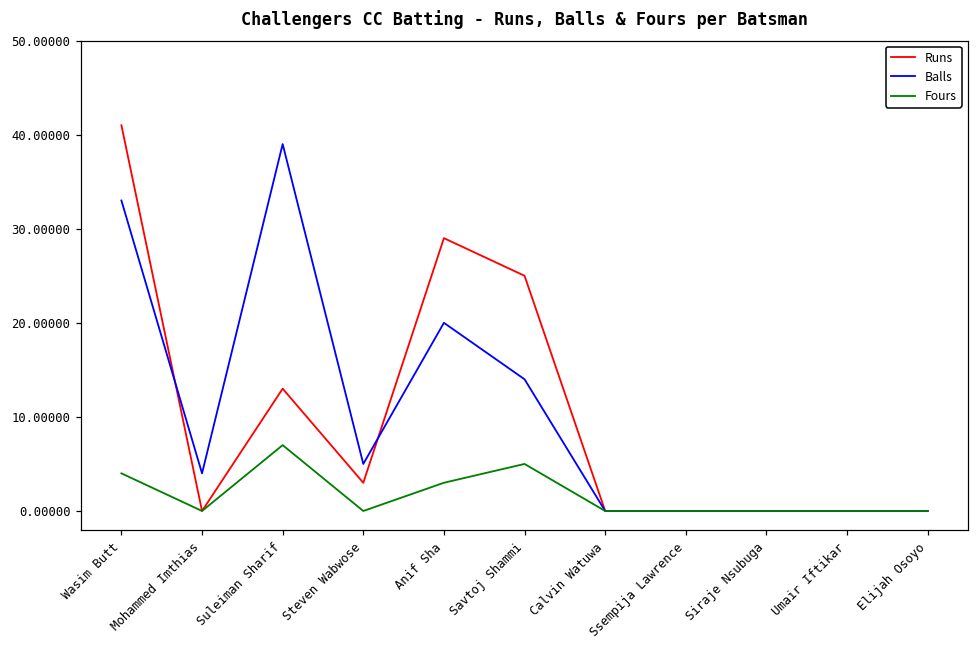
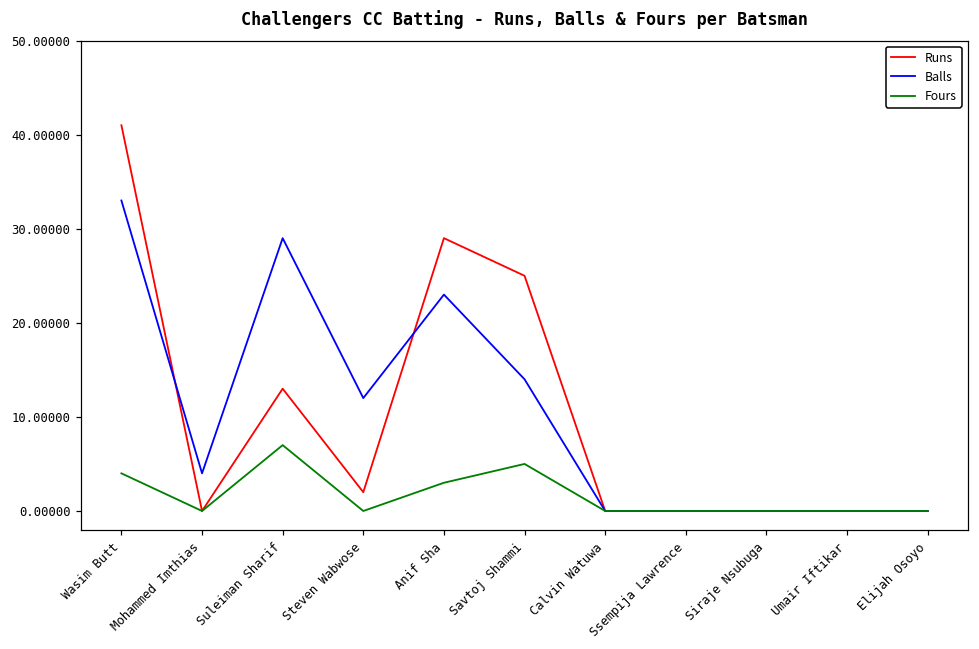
  {
    "Runs": {
      "Wasim Butt": 41,
      "Suleiman Sharif": 13,
-     "Steven Wabwose": 3,
+     "Steven Wabwose": 2,
      "Anif Sha": 29,
      "Savtoj Shammi": 25
    },
    "Balls": {
      "Wasim Butt": 33,
      "Mohammed Imthias": 4,
-     "Suleiman Sharif": 39,
-     "Steven Wabwose": 5,
-     "Anif Sha": 20,
+     "Suleiman Sharif": 29,
+     "Steven Wabwose": 12,
+     "Anif Sha": 23,
      "Savtoj Shammi": 14
    },
    "Fours": {
      "Wasim Butt": 4,
      "Suleiman Sharif": 7,
      "Steven Wabwose": 0,
      "Anif Sha": 3,
      "Savtoj Shammi": 5
    }
  }
